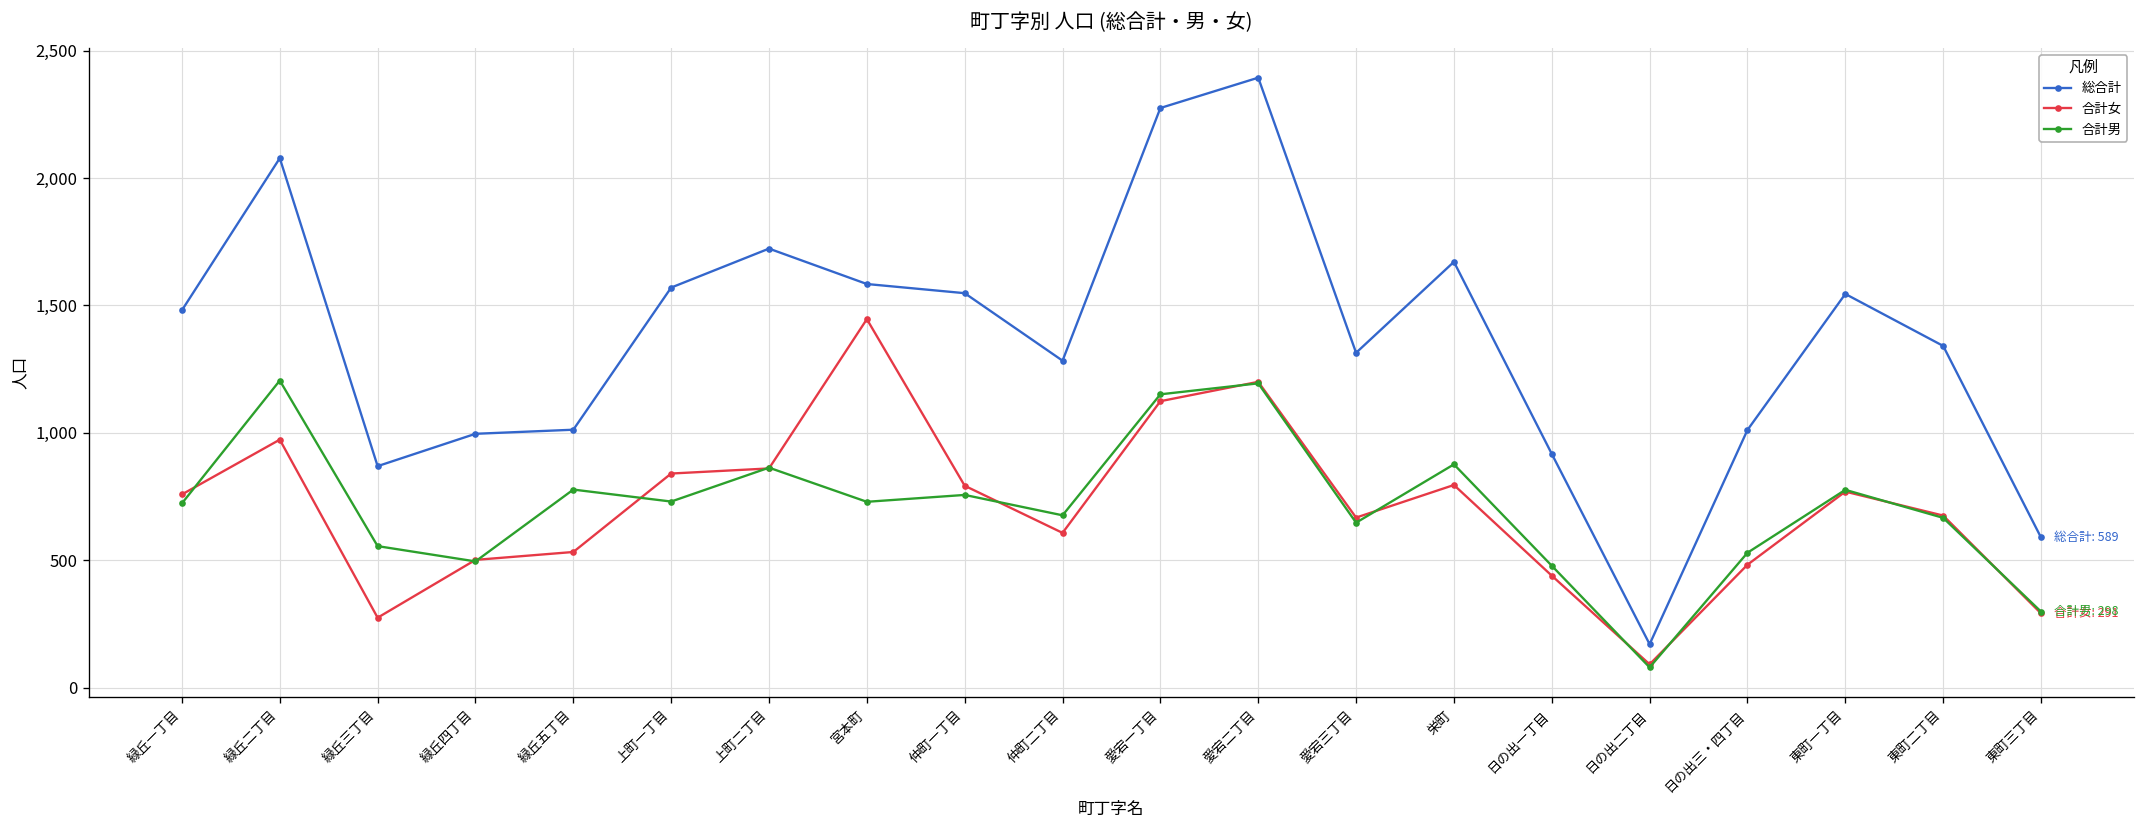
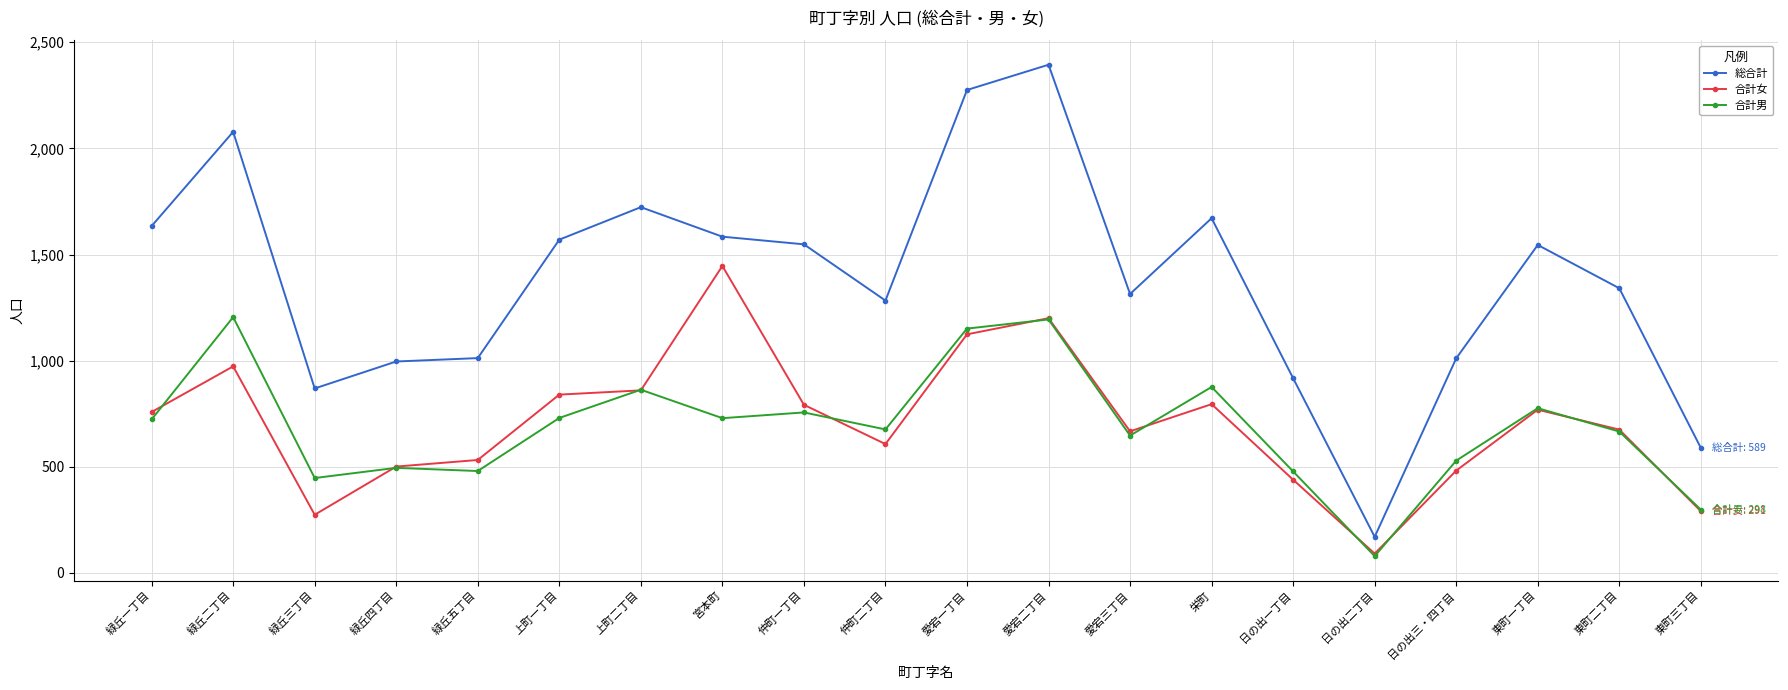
  {
    "総合計": {
-     "緑丘一丁目": "1,480",
+     "緑丘一丁目": "1,630",
      "緑丘二丁目": "2,080",
      "緑丘三丁目": "870",
      "緑丘四丁目": "1,000",
      "緑丘五丁目": "1,010",
      "上町一丁目": "1,570",
      "上町二丁目": "1,720",
      "宮本町": "1,580",
      "仲町一丁目": "1,550",
      "仲町二丁目": "1,280",
      "愛宕一丁目": "2,280",
      "愛宕二丁目": "2,390",
      "愛宕三丁目": "1,310",
      "栄町": "1,670",
      "日の出一丁目": "920",
      "日の出二丁目": "170",
      "日の出三・四丁目": "1,010",
      "東町一丁目": "1,550",
      "東町二丁目": "1,340"
    },
    "合計女": {
      "緑丘一丁目": "760",
      "緑丘二丁目": "970",
      "緑丘三丁目": "270",
      "緑丘五丁目": "530",
      "上町一丁目": "840",
      "宮本町": "1,450",
      "仲町一丁目": "790",
      "仲町二丁目": "610",
      "愛宕一丁目": "1,120",
      "愛宕三丁目": "670",
      "栄町": "800",
      "日の出一丁目": "440",
      "日の出三・四丁目": "480"
    },
    "合計男": {
      "緑丘一丁目": "720",
      "緑丘二丁目": "1,210",
-     "緑丘三丁目": "560",
-     "緑丘五丁目": "780",
+     "緑丘三丁目": "450",
+     "緑丘五丁目": "480",
      "上町一丁目": "730",
      "宮本町": "730",
      "仲町一丁目": "760",
      "仲町二丁目": "680",
      "愛宕一丁目": "1,150",
      "愛宕三丁目": "650",
      "栄町": "880",
      "日の出一丁目": "480",
      "日の出三・四丁目": "530"
    }
  }
